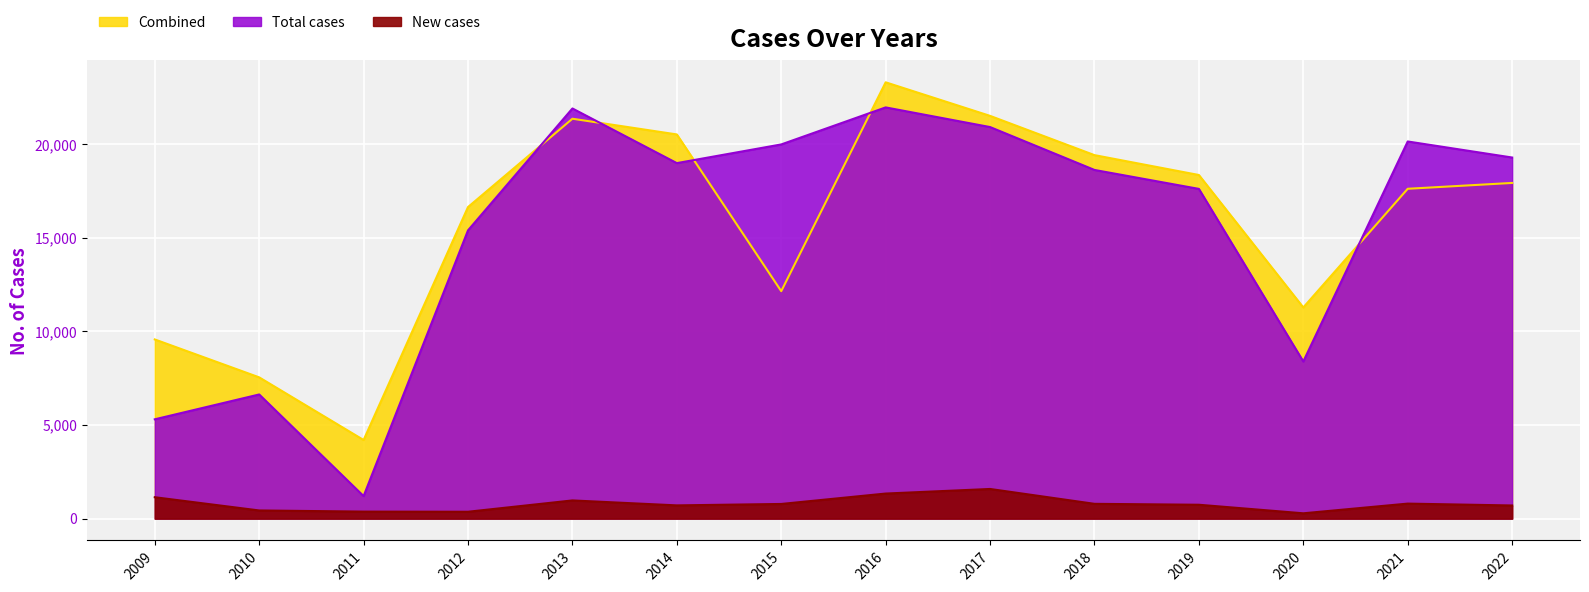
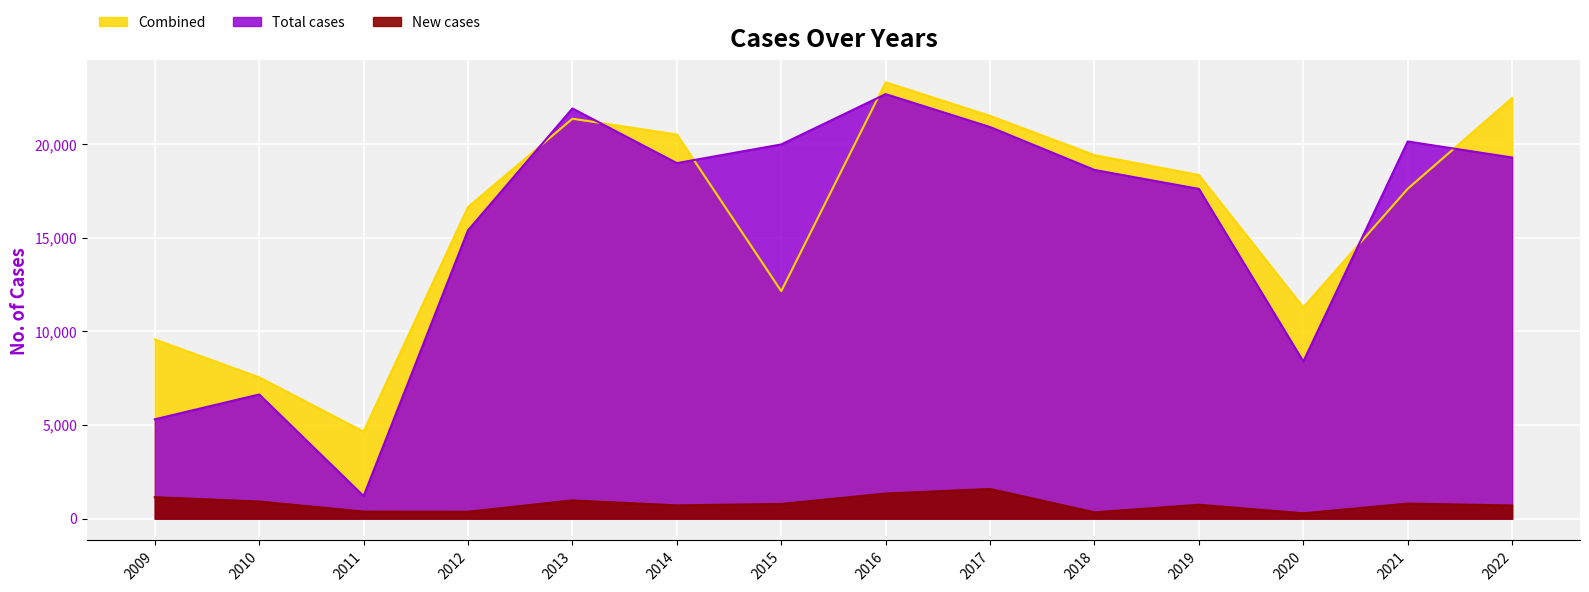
  {
    "Combined": {
      "2009": "9,600",
      "2010": "7,500",
-     "2011": "4,200",
+     "2011": "4,700",
      "2012": "16,600",
      "2013": "21,400",
      "2014": "20,500",
      "2015": "12,200",
      "2016": "23,300",
      "2017": "21,500",
      "2018": "19,400",
      "2019": "18,400",
      "2020": "11,300",
      "2021": "17,600",
-     "2022": "17,900"
+     "2022": "22,500"
    },
    "Total cases": {
      "2009": "5,300",
      "2010": "6,600",
      "2011": "1,200",
      "2012": "15,400",
      "2013": "21,900",
      "2014": "19,000",
      "2015": "20,000",
-     "2016": "22,000",
+     "2016": "22,700",
      "2017": "20,900",
      "2018": "18,600",
      "2019": "17,600",
      "2020": "8,400",
      "2021": "20,100",
      "2022": "19,300"
    },
    "New cases": {
      "2009": "1,100",
-     "2010": "400",
+     "2010": "900",
      "2011": "400",
      "2012": "400",
      "2013": "1,000",
      "2014": "700",
      "2015": "800",
      "2016": "1,300",
      "2017": "1,600",
-     "2018": "800",
+     "2018": "300",
      "2019": "700",
      "2020": "300",
      "2021": "800",
      "2022": "700"
    }
  }
